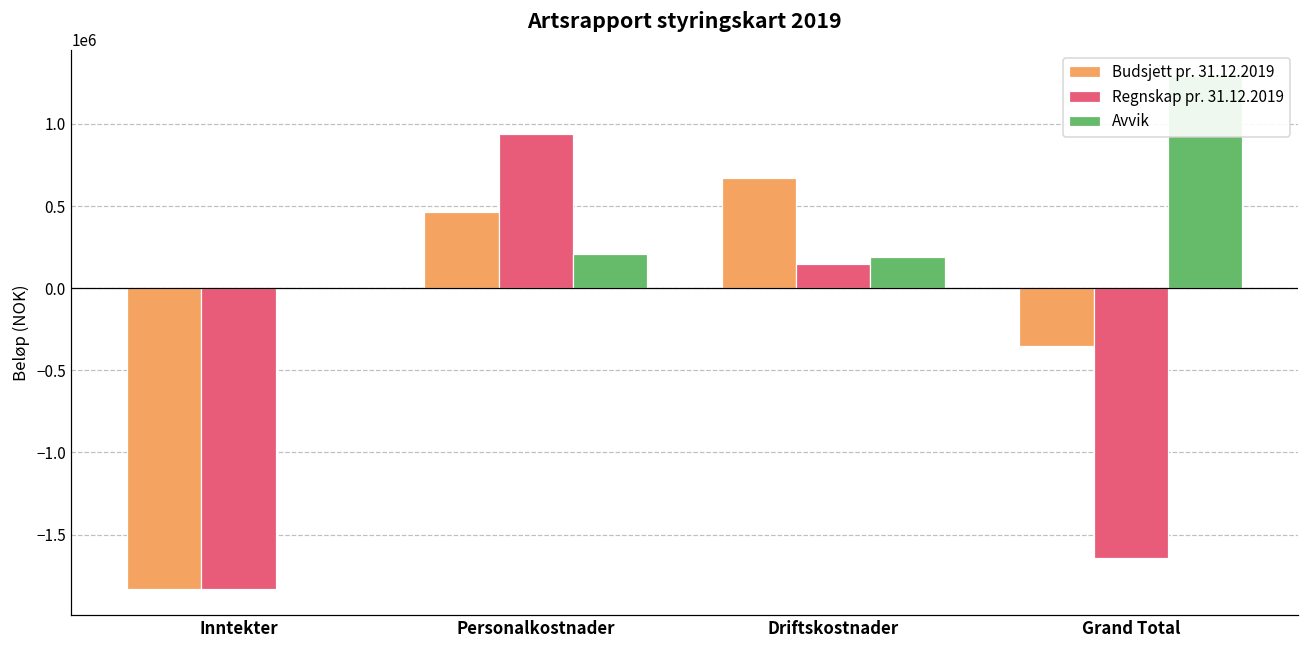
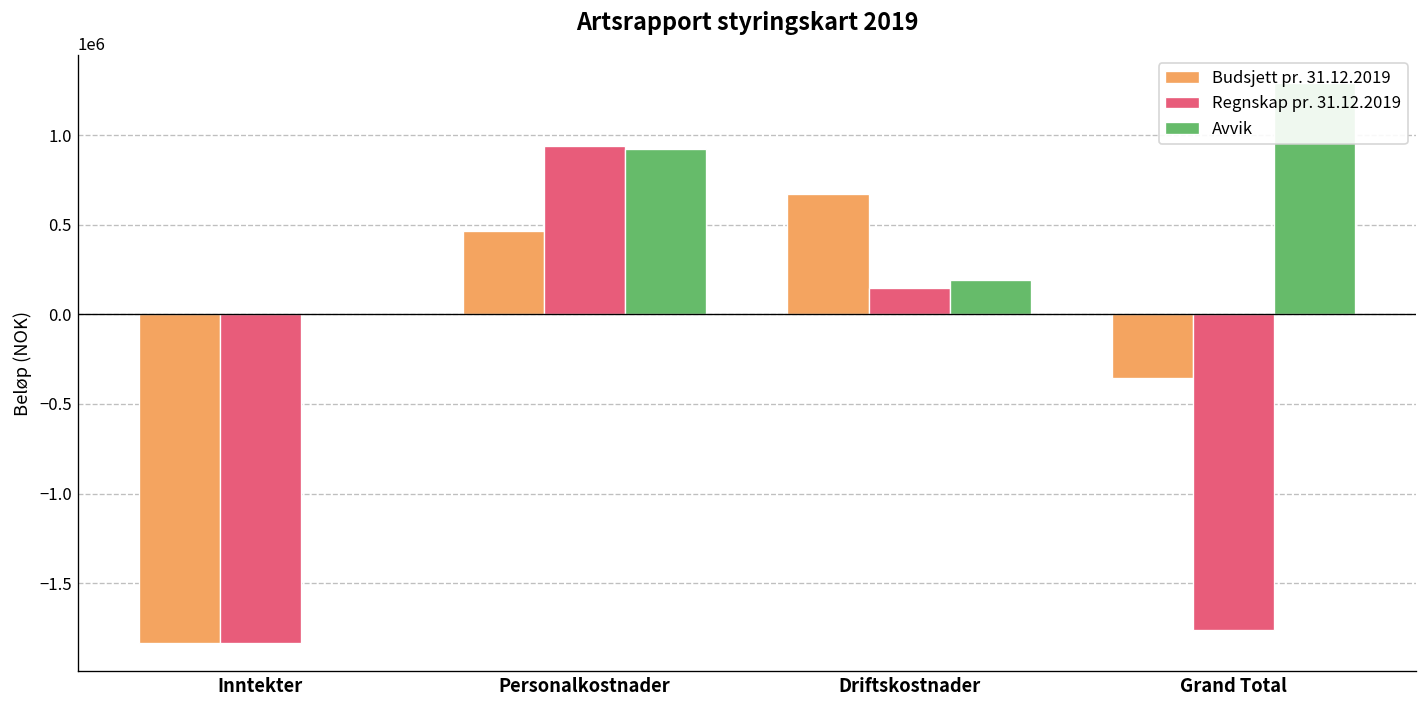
  {
    "Budsjett pr. 31.12.2019": {
      "Inntekter": -1830000,
      "Personalkostnader": 460000,
      "Driftskostnader": 670000,
      "Grand Total": -350000
    },
    "Regnskap pr. 31.12.2019": {
      "Inntekter": -1830000,
      "Personalkostnader": 940000,
      "Driftskostnader": 150000,
-     "Grand Total": -1640000
+     "Grand Total": -1760000
    },
    "Avvik": {
      "Inntekter": 0,
-     "Personalkostnader": 210000,
+     "Personalkostnader": 920000,
      "Driftskostnader": 190000
    }
  }
